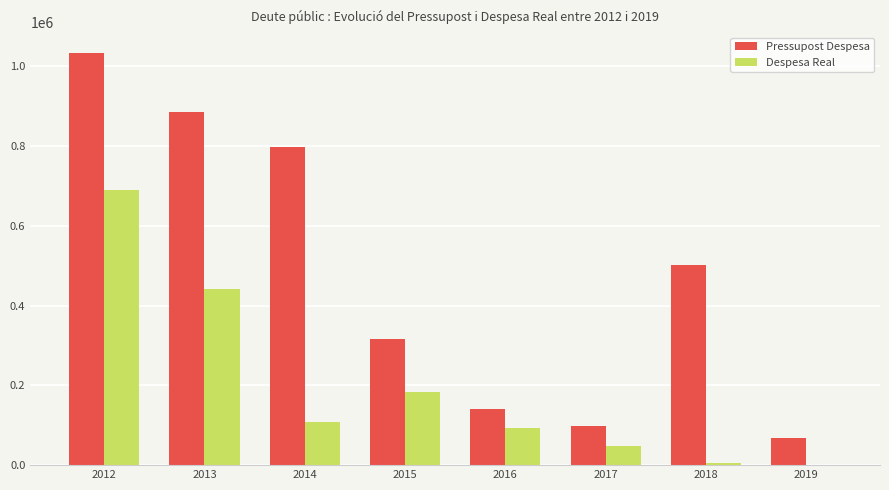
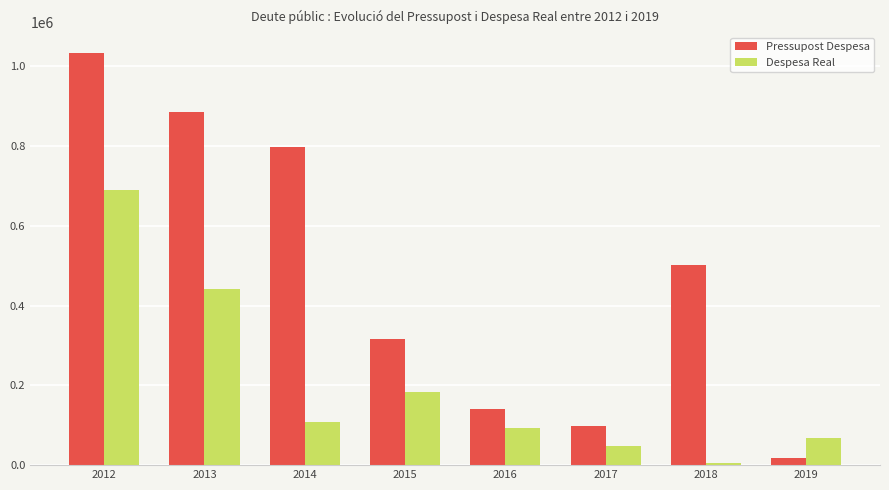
  {
    "Pressupost Despesa": {
      "2012": 1030000,
      "2013": 890000,
      "2014": 800000,
      "2015": 320000,
      "2016": 140000,
      "2017": 100000,
      "2018": 500000,
-     "2019": 70000
+     "2019": 20000
    },
    "Despesa Real": {
      "2012": 690000,
      "2013": 440000,
      "2014": 110000,
      "2015": 180000,
      "2016": 90000,
      "2017": 50000,
-     "2019": 0
+     "2019": 70000
    }
  }
